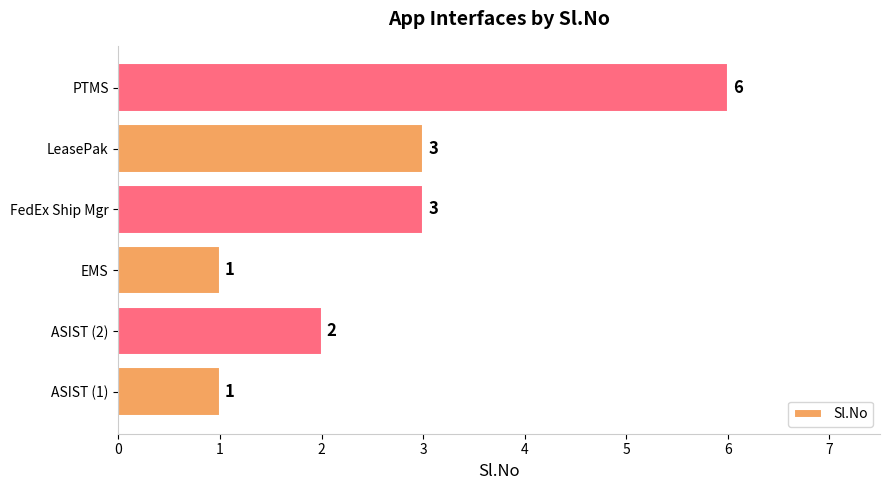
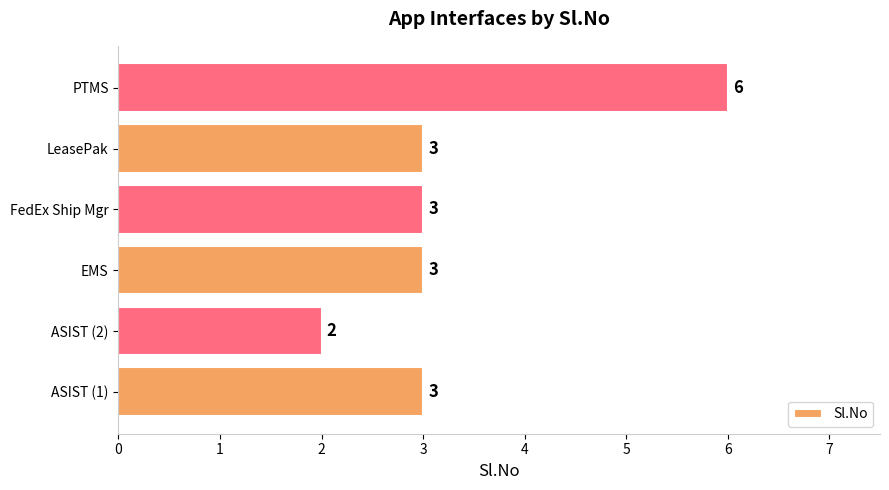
  {
    "PTMS": 6,
    "LeasePak": 3,
    "FedEx Ship Mgr": 3,
-   "EMS": 1,
+   "EMS": 3,
    "ASIST (2)": 2,
-   "ASIST (1)": 1
+   "ASIST (1)": 3
  }
